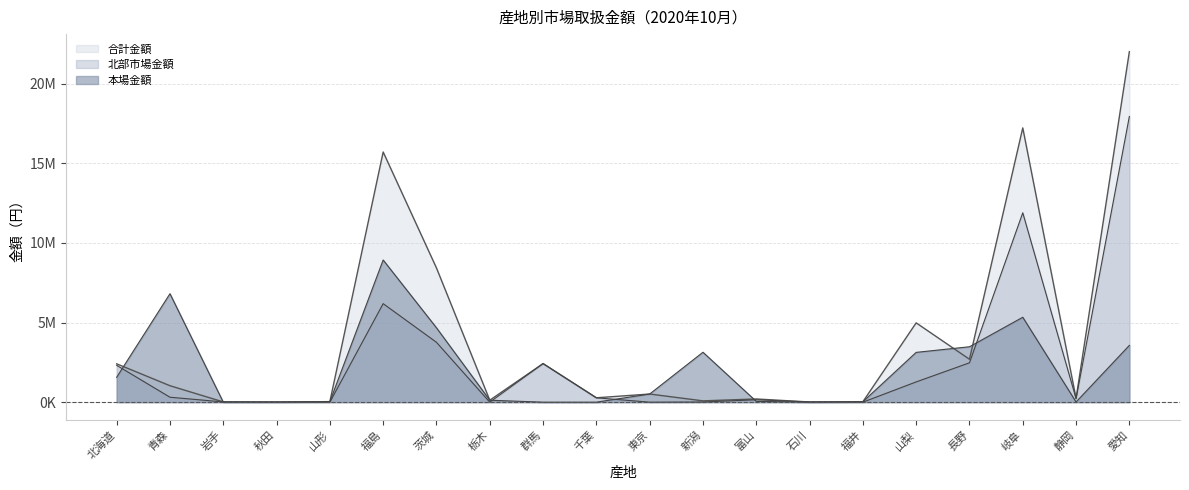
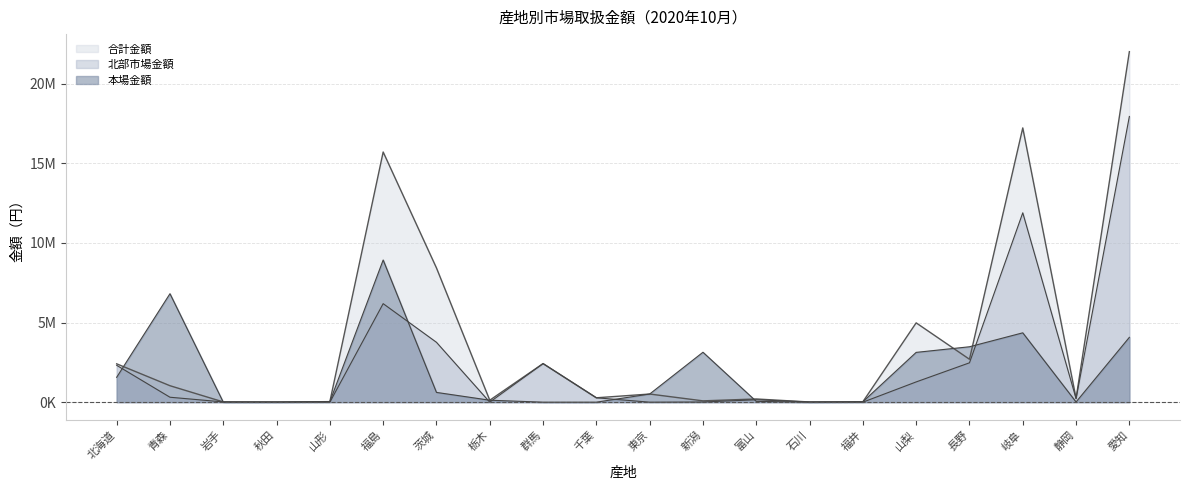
  {
    "本場金額": {
      "北海道": 1600000,
      "青森": 6800000,
      "福島": 8900000,
-     "茨城": 4700000,
+     "茨城": 600000,
      "群馬": 0,
      "千葉": 0,
      "新潟": 3100000,
      "山梨": 3100000,
      "長野": 3500000,
-     "岐阜": 5300000,
+     "岐阜": 4400000,
      "静岡": 0,
-     "愛知": 3600000
+     "愛知": 4100000
    }
  }
